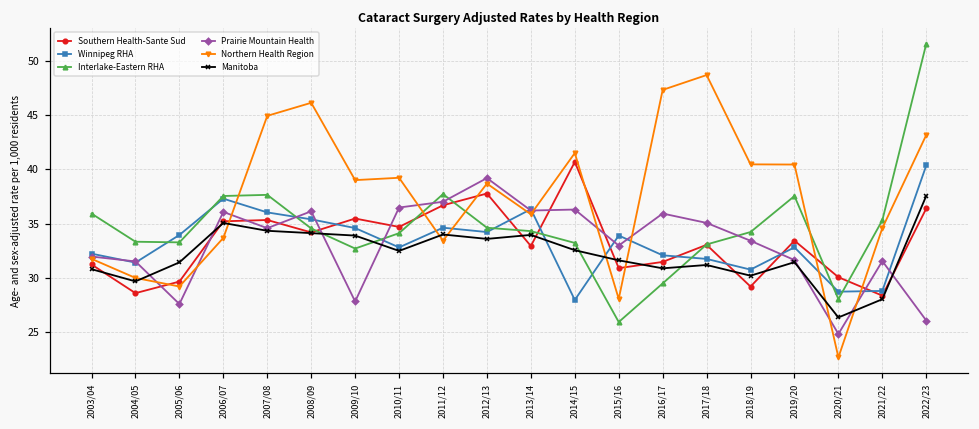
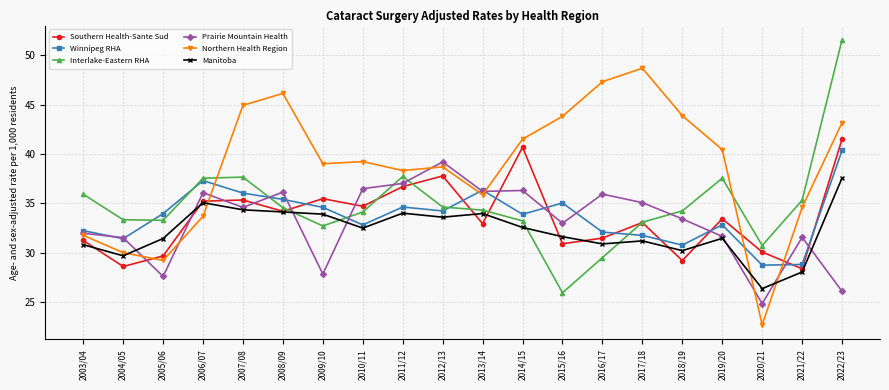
  {
    "Southern Health-Sante Sud": {
      "2003/04": 31,
      "2004/05": 29,
      "2005/06": 30,
      "2007/08": 35,
      "2009/10": 35,
      "2010/11": 35,
      "2011/12": 37,
      "2012/13": 38,
      "2013/14": 33,
      "2014/15": 41,
      "2015/16": 31,
      "2016/17": 31,
      "2018/19": 29,
      "2019/20": 33,
      "2020/21": 30,
      "2021/22": 28,
-     "2022/23": 36
+     "2022/23": 42
    },
    "Winnipeg RHA": {
      "2003/04": 32,
      "2005/06": 34,
      "2007/08": 36,
      "2008/09": 35,
      "2009/10": 35,
      "2010/11": 33,
      "2011/12": 35,
      "2012/13": 34,
-     "2014/15": 28,
-     "2015/16": 34,
+     "2014/15": 34,
+     "2015/16": 35,
      "2016/17": 32,
      "2017/18": 32,
      "2018/19": 31,
      "2019/20": 33,
      "2020/21": 29,
      "2021/22": 29,
      "2022/23": 40
    },
    "Interlake-Eastern RHA": {
      "2003/04": 36,
      "2004/05": 33,
      "2005/06": 33,
      "2007/08": 38,
      "2008/09": 35,
      "2009/10": 33,
      "2010/11": 34,
      "2011/12": 38,
      "2012/13": 35,
      "2013/14": 34,
      "2014/15": 33,
      "2015/16": 26,
      "2016/17": 30,
      "2018/19": 34,
      "2019/20": 38,
-     "2020/21": 28,
+     "2020/21": 31,
      "2021/22": 35,
      "2022/23": 52
    },
    "Prairie Mountain Health": {
      "2005/06": 28,
      "2006/07": 36,
      "2008/09": 36,
      "2009/10": 28,
      "2010/11": 36,
      "2011/12": 37,
      "2012/13": 39,
      "2014/15": 36,
      "2015/16": 33,
      "2016/17": 36,
      "2017/18": 35,
      "2018/19": 33,
      "2020/21": 25,
      "2021/22": 32,
      "2022/23": 26
    },
    "Northern Health Region": {
      "2004/05": 30,
      "2005/06": 29,
      "2006/07": 34,
      "2007/08": 45,
      "2008/09": 46,
      "2009/10": 39,
      "2010/11": 39,
-     "2011/12": 33,
+     "2011/12": 38,
      "2012/13": 39,
      "2013/14": 36,
      "2014/15": 42,
-     "2015/16": 28,
+     "2015/16": 44,
      "2016/17": 47,
      "2017/18": 49,
-     "2018/19": 40,
+     "2018/19": 44,
      "2019/20": 40,
      "2020/21": 23,
      "2021/22": 35,
      "2022/23": 43
    },
    "Manitoba": {
      "2003/04": 31,
      "2004/05": 30,
      "2005/06": 31,
      "2009/10": 34,
      "2010/11": 33,
      "2011/12": 34,
      "2012/13": 34,
      "2013/14": 34,
      "2014/15": 33,
      "2015/16": 32,
      "2016/17": 31,
      "2017/18": 31,
      "2018/19": 30,
      "2020/21": 26,
      "2021/22": 28,
      "2022/23": 38
    }
  }
